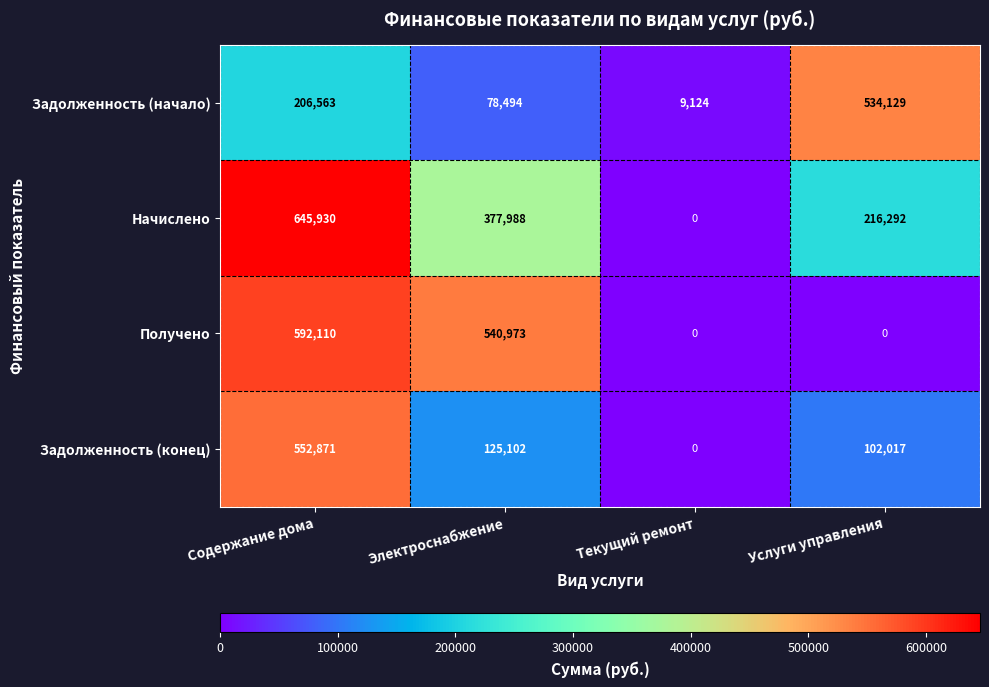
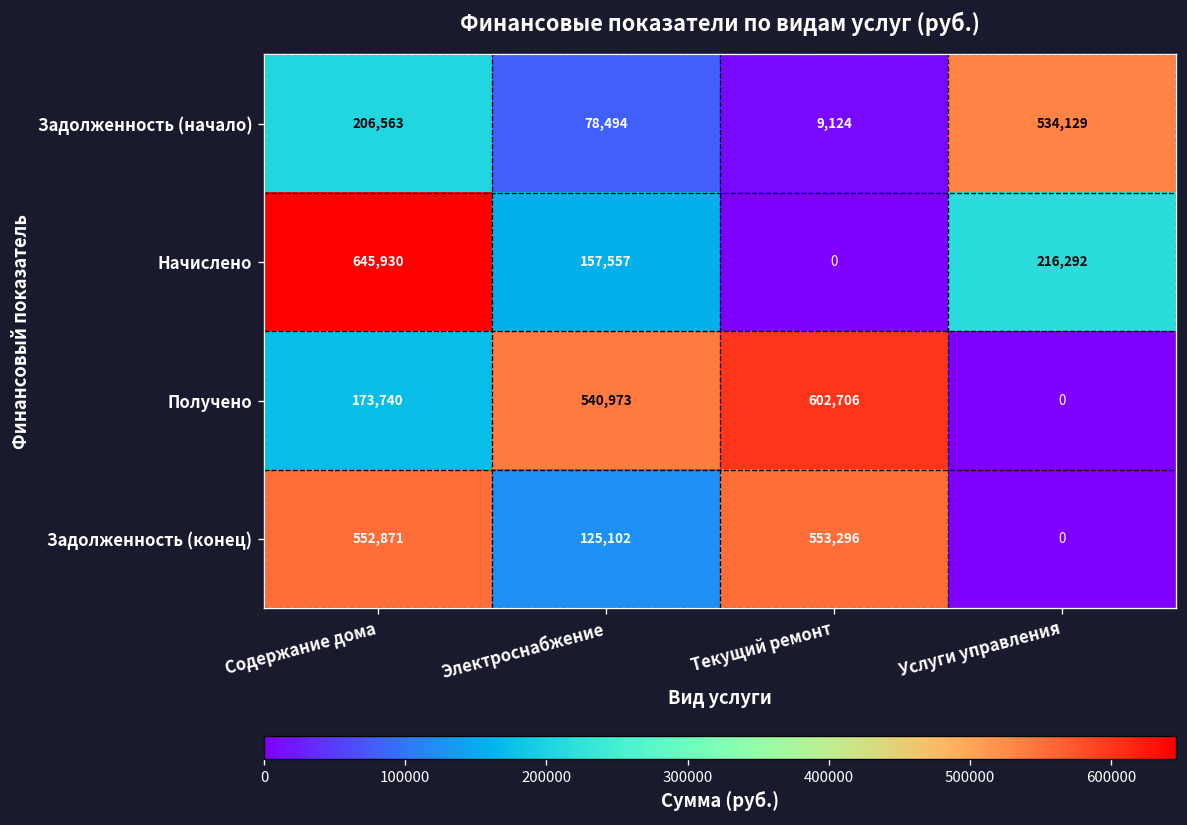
  {
    "Задолженность (начало)": {
      "Содержание дома": "206,563",
      "Электроснабжение": "78,494",
      "Текущий ремонт": "9,124",
      "Услуги управления": "534,129"
    },
    "Начислено": {
      "Содержание дома": "645,930",
-     "Электроснабжение": "377,988",
+     "Электроснабжение": "157,557",
      "Текущий ремонт": "0",
      "Услуги управления": "216,292"
    },
    "Получено": {
-     "Содержание дома": "592,110",
+     "Содержание дома": "173,740",
      "Электроснабжение": "540,973",
-     "Текущий ремонт": "0",
+     "Текущий ремонт": "602,706",
      "Услуги управления": "0"
    },
    "Задолженность (конец)": {
      "Содержание дома": "552,871",
      "Электроснабжение": "125,102",
-     "Текущий ремонт": "0",
-     "Услуги управления": "102,017"
+     "Текущий ремонт": "553,296",
+     "Услуги управления": "0"
    }
  }
